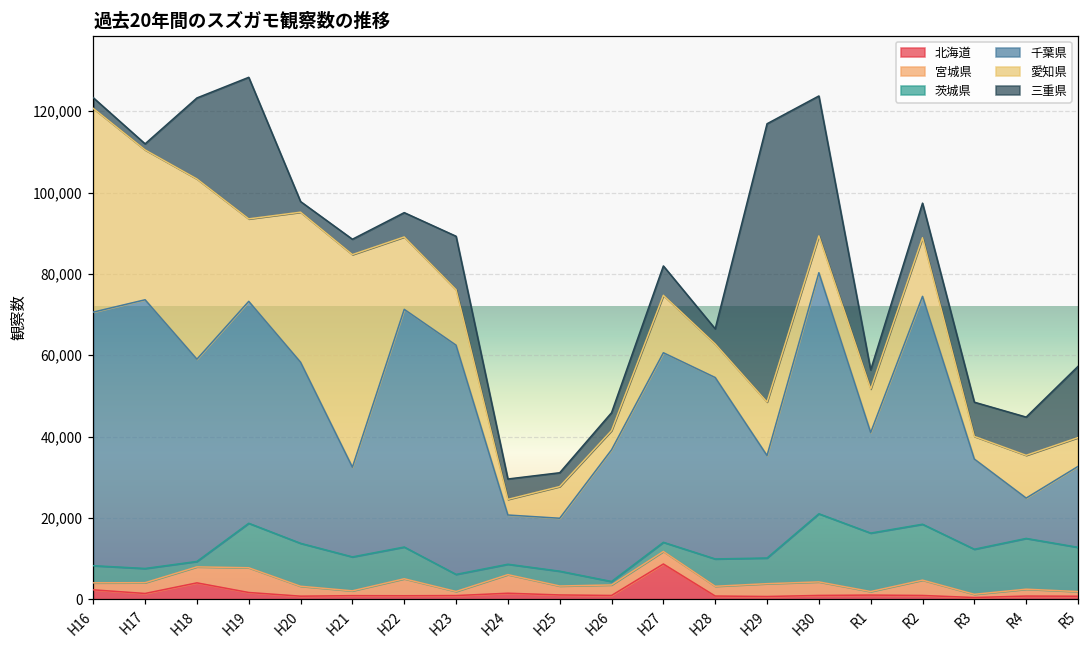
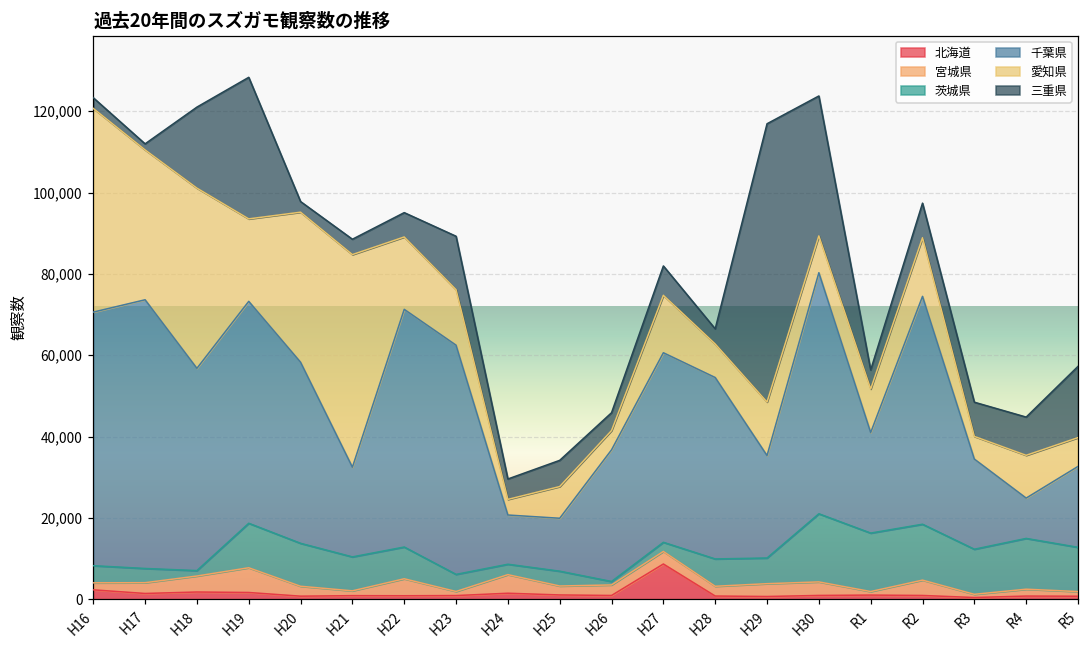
  {
    "北海道": {
      "H16": "2,000",
      "H17": "1,000",
-     "H18": "4,000",
+     "H18": "2,000",
      "H19": "2,000",
      "H20": "1,000",
      "H21": "1,000",
      "H22": "1,000",
      "H23": "1,000",
      "H24": "1,000",
      "H25": "1,000",
      "H26": "1,000",
      "H27": "9,000",
      "H28": "1,000",
      "H29": "1,000",
      "H30": "1,000",
      "R1": "1,000",
      "R2": "1,000",
      "R3": "0",
      "R4": "1,000",
      "R5": "1,000"
    },
    "三重県": {
      "H16": "3,000",
      "H17": "1,000",
      "H18": "20,000",
      "H19": "35,000",
      "H20": "3,000",
      "H21": "4,000",
      "H22": "6,000",
      "H23": "13,000",
      "H24": "5,000",
-     "H25": "3,000",
+     "H25": "6,000",
      "H26": "4,000",
      "H27": "7,000",
      "H28": "4,000",
      "H29": "68,000",
      "H30": "34,000",
      "R1": "5,000",
      "R2": "9,000",
      "R3": "8,000",
      "R4": "9,000",
      "R5": "18,000"
    }
  }
